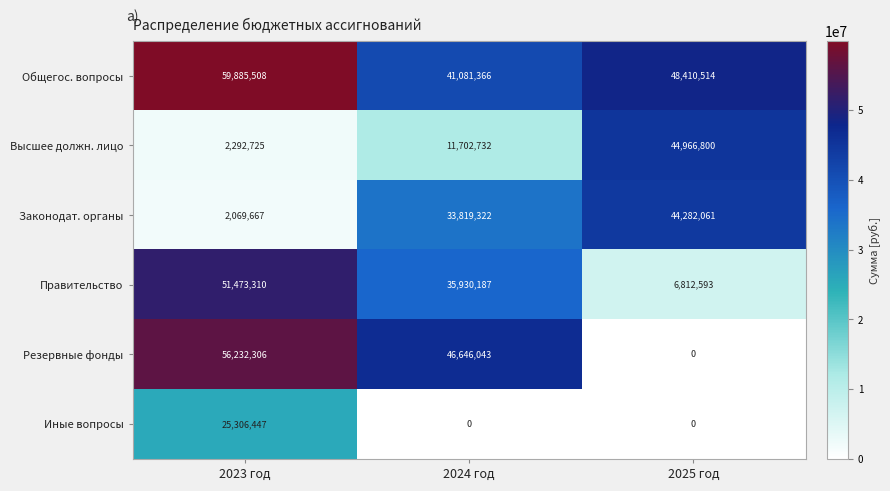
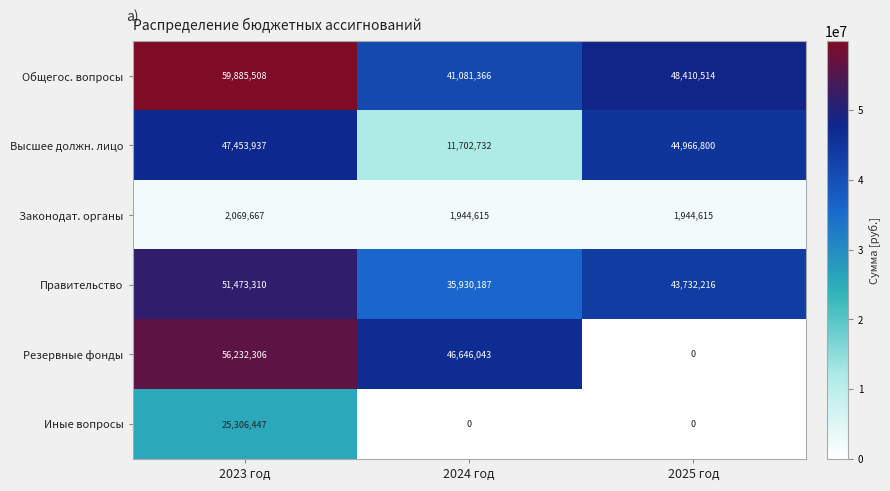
  {
    "Общегос. вопросы": {
      "2023 год": "59,885,508",
      "2024 год": "41,081,366",
      "2025 год": "48,410,514"
    },
    "Высшее должн. лицо": {
-     "2023 год": "2,292,725",
+     "2023 год": "47,453,937",
      "2024 год": "11,702,732",
      "2025 год": "44,966,800"
    },
    "Законодат. органы": {
      "2023 год": "2,069,667",
-     "2024 год": "33,819,322",
-     "2025 год": "44,282,061"
+     "2024 год": "1,944,615",
+     "2025 год": "1,944,615"
    },
    "Правительство": {
      "2023 год": "51,473,310",
      "2024 год": "35,930,187",
-     "2025 год": "6,812,593"
+     "2025 год": "43,732,216"
    },
    "Резервные фонды": {
      "2023 год": "56,232,306",
      "2024 год": "46,646,043",
      "2025 год": "0"
    },
    "Иные вопросы": {
      "2023 год": "25,306,447",
      "2024 год": "0",
      "2025 год": "0"
    }
  }
